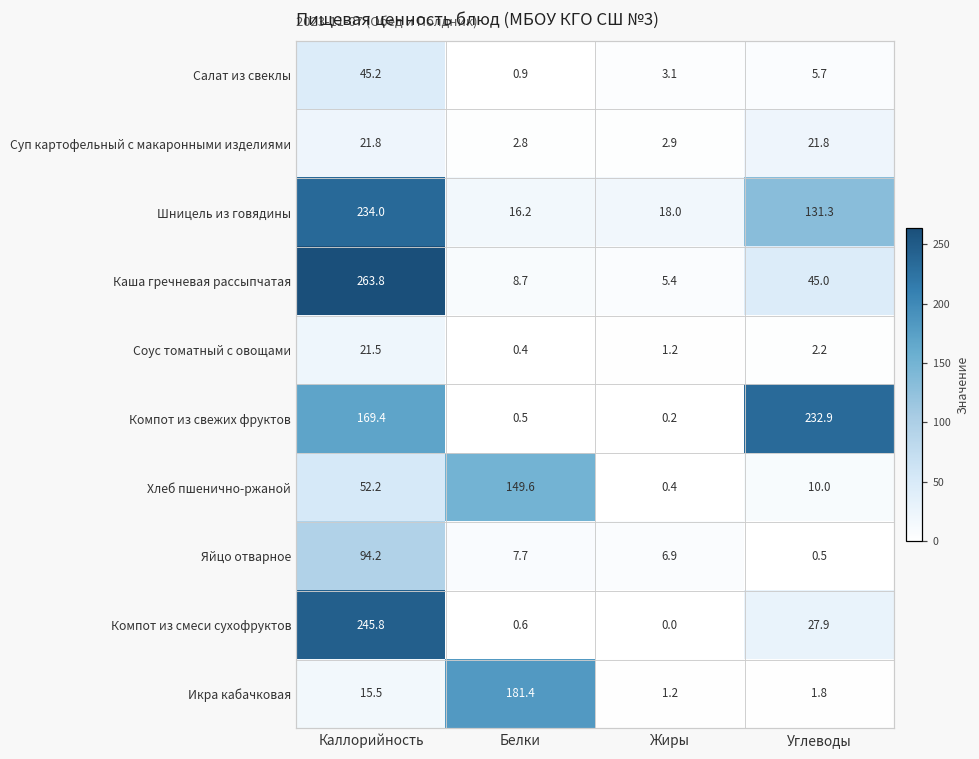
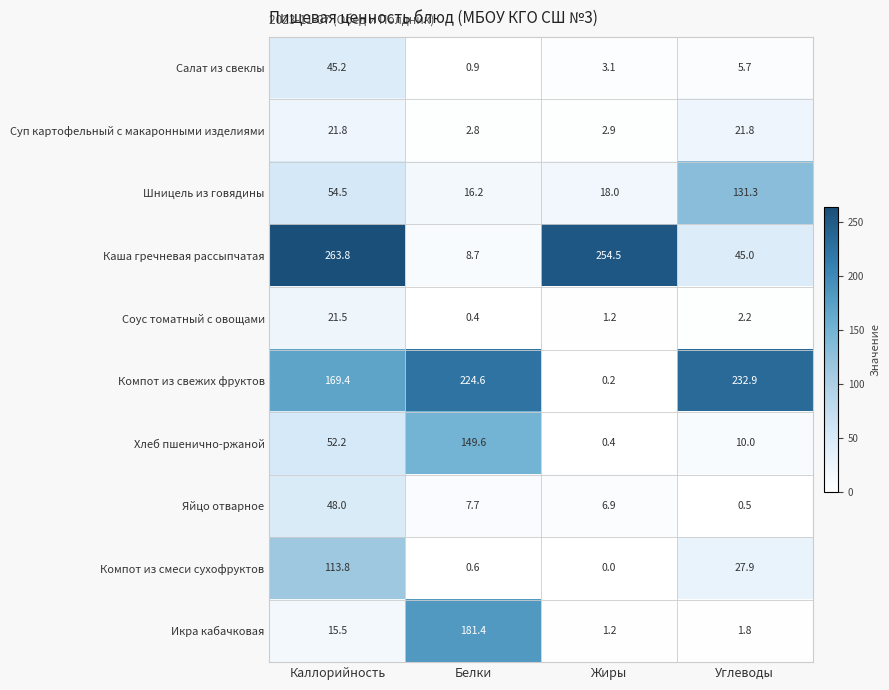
  {
    "Салат из свеклы": {
      "Каллорийность": 45.2,
      "Белки": 0.9,
      "Жиры": 3.1,
      "Углеводы": 5.7
    },
    "Суп картофельный с макаронными изделиями": {
      "Каллорийность": 21.8,
      "Белки": 2.8,
      "Жиры": 2.9,
      "Углеводы": 21.8
    },
    "Шницель из говядины": {
-     "Каллорийность": 234.0,
+     "Каллорийность": 54.5,
      "Белки": 16.2,
      "Жиры": 18.0,
      "Углеводы": 131.3
    },
    "Каша гречневая рассыпчатая": {
      "Каллорийность": 263.8,
      "Белки": 8.7,
-     "Жиры": 5.4,
+     "Жиры": 254.5,
      "Углеводы": 45.0
    },
    "Соус томатный с овощами": {
      "Каллорийность": 21.5,
      "Белки": 0.4,
      "Жиры": 1.2,
      "Углеводы": 2.2
    },
    "Компот из свежих фруктов": {
      "Каллорийность": 169.4,
-     "Белки": 0.5,
+     "Белки": 224.6,
      "Жиры": 0.2,
      "Углеводы": 232.9
    },
    "Хлеб пшенично-ржаной": {
      "Каллорийность": 52.2,
      "Белки": 149.6,
      "Жиры": 0.4,
      "Углеводы": 10.0
    },
    "Яйцо отварное": {
-     "Каллорийность": 94.2,
+     "Каллорийность": 48.0,
      "Белки": 7.7,
      "Жиры": 6.9,
      "Углеводы": 0.5
    },
    "Компот из смеси сухофруктов": {
-     "Каллорийность": 245.8,
+     "Каллорийность": 113.8,
      "Белки": 0.6,
      "Жиры": 0.0,
      "Углеводы": 27.9
    },
    "Икра кабачковая": {
      "Каллорийность": 15.5,
      "Белки": 181.4,
      "Жиры": 1.2,
      "Углеводы": 1.8
    }
  }
